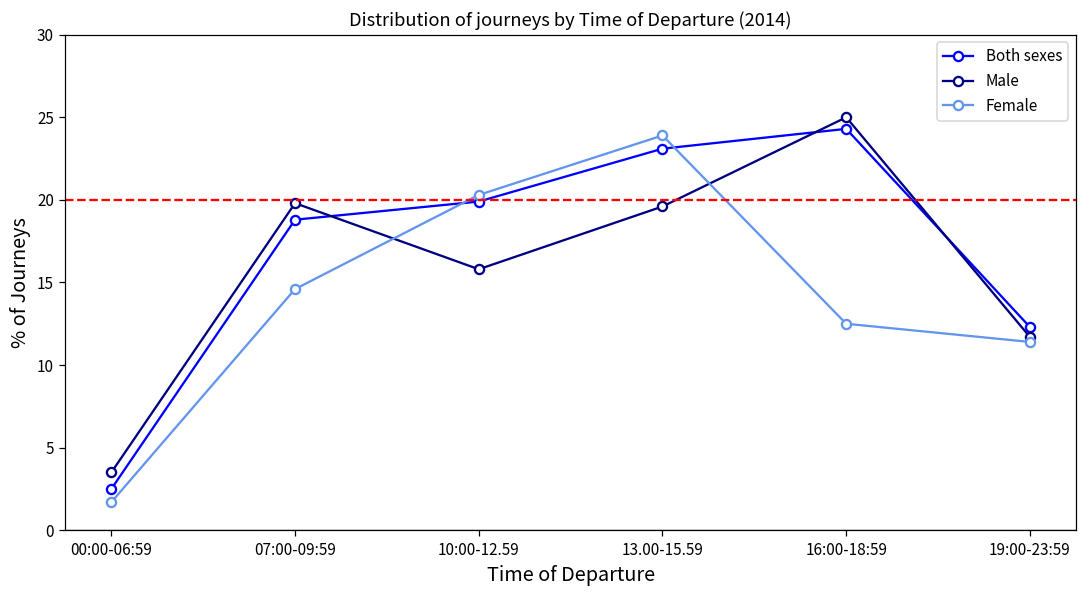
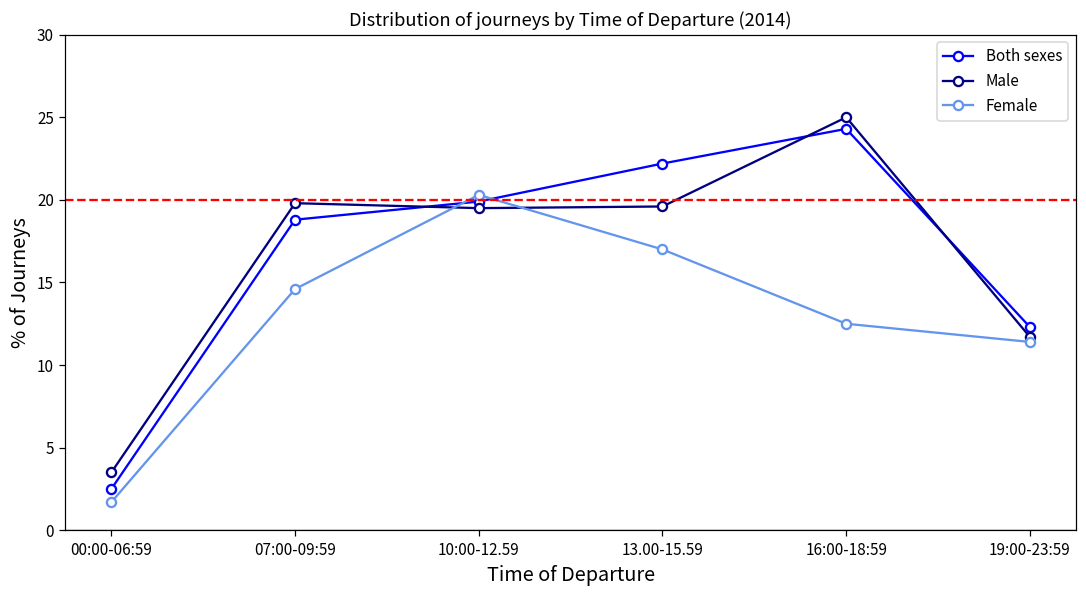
  {
    "Both sexes": {
      "00:00-06:59": 2.5,
      "07:00-09:59": 18.8,
      "10:00-12.59": 19.9,
-     "13.00-15.59": 23.1,
+     "13.00-15.59": 22.2,
      "16:00-18:59": 24.3,
      "19:00-23:59": 12.3
    },
    "Male": {
      "00:00-06:59": 3.5,
      "07:00-09:59": 19.8,
-     "10:00-12.59": 15.8,
+     "10:00-12.59": 19.5,
      "13.00-15.59": 19.6,
      "16:00-18:59": 25.0,
      "19:00-23:59": 11.7
    },
    "Female": {
      "00:00-06:59": 1.7,
      "07:00-09:59": 14.6,
      "10:00-12.59": 20.3,
-     "13.00-15.59": 23.9,
+     "13.00-15.59": 17.0,
      "16:00-18:59": 12.5,
      "19:00-23:59": 11.4
    }
  }
